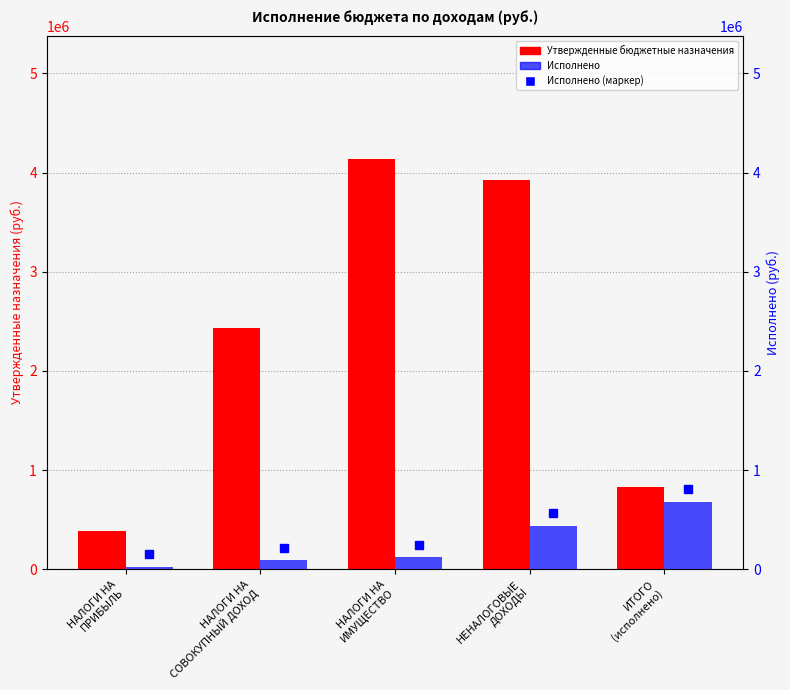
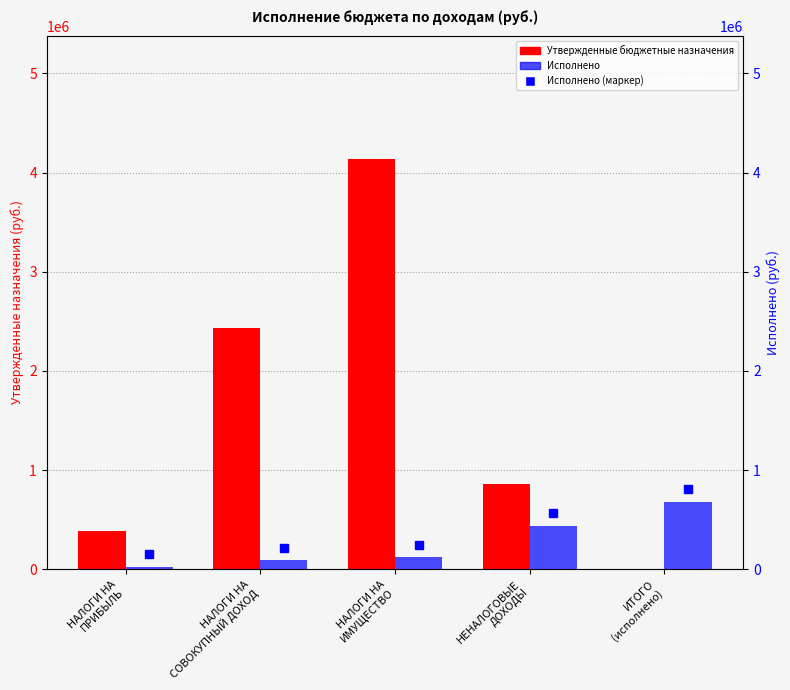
  {
    "Утвержденные бюджетные назначения": {
      "НАЛОГИ НА ПРИБЫЛЬ": 400000,
      "НАЛОГИ НА СОВОКУПНЫЙ ДОХОД": 2400000,
      "НАЛОГИ НА ИМУЩЕСТВО": 4100000,
-     "НЕНАЛОГОВЫЕ ДОХОДЫ": 3900000,
-     "ИТОГО (исполнено)": 800000
+     "НЕНАЛОГОВЫЕ ДОХОДЫ": 900000,
+     "ИТОГО (исполнено)": 0
    }
  }
